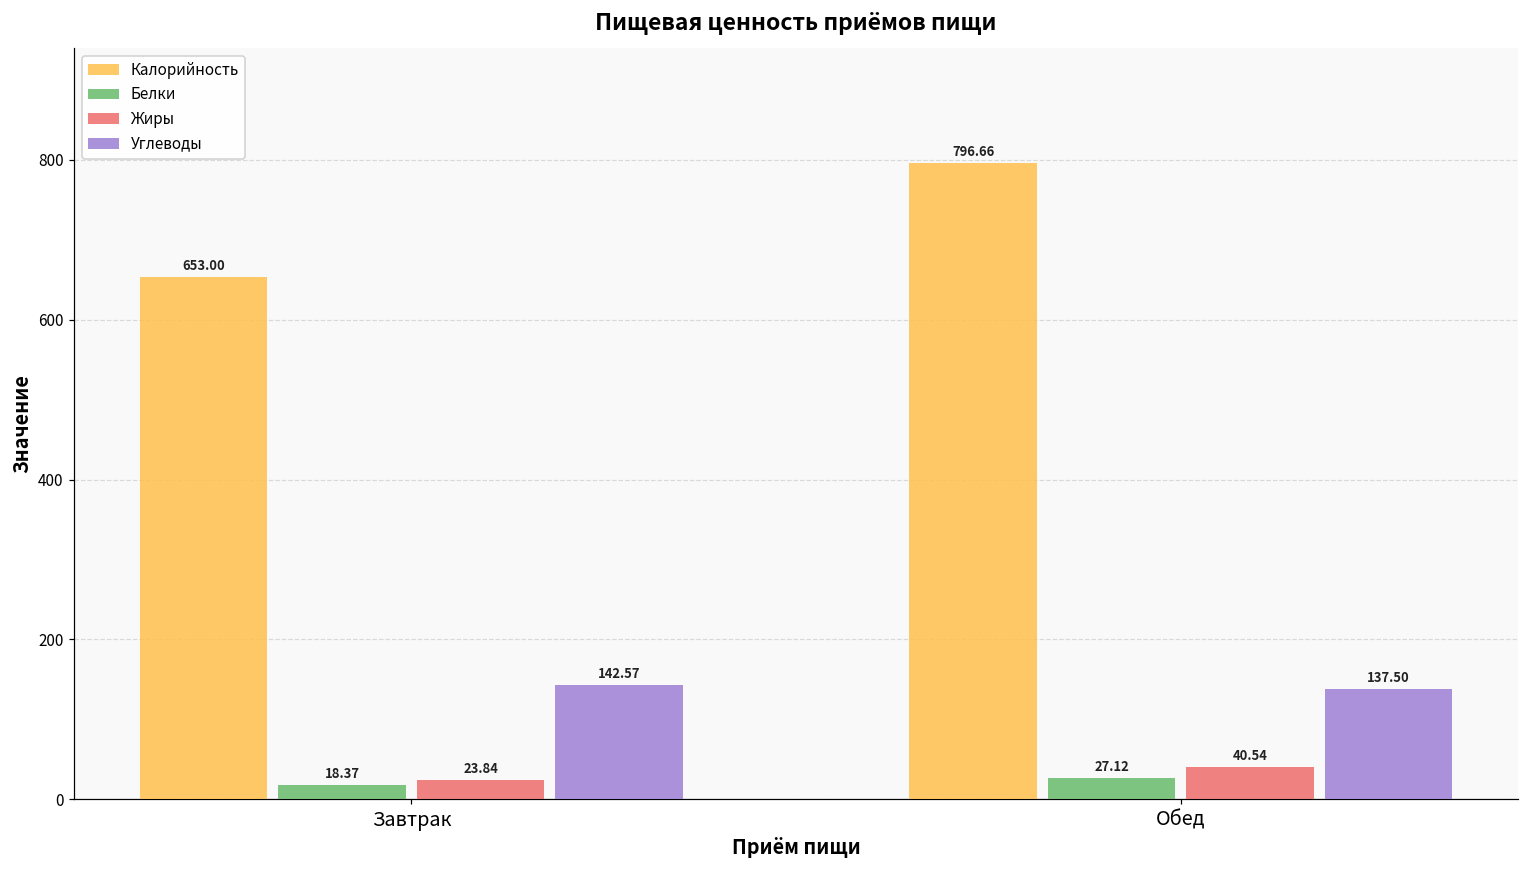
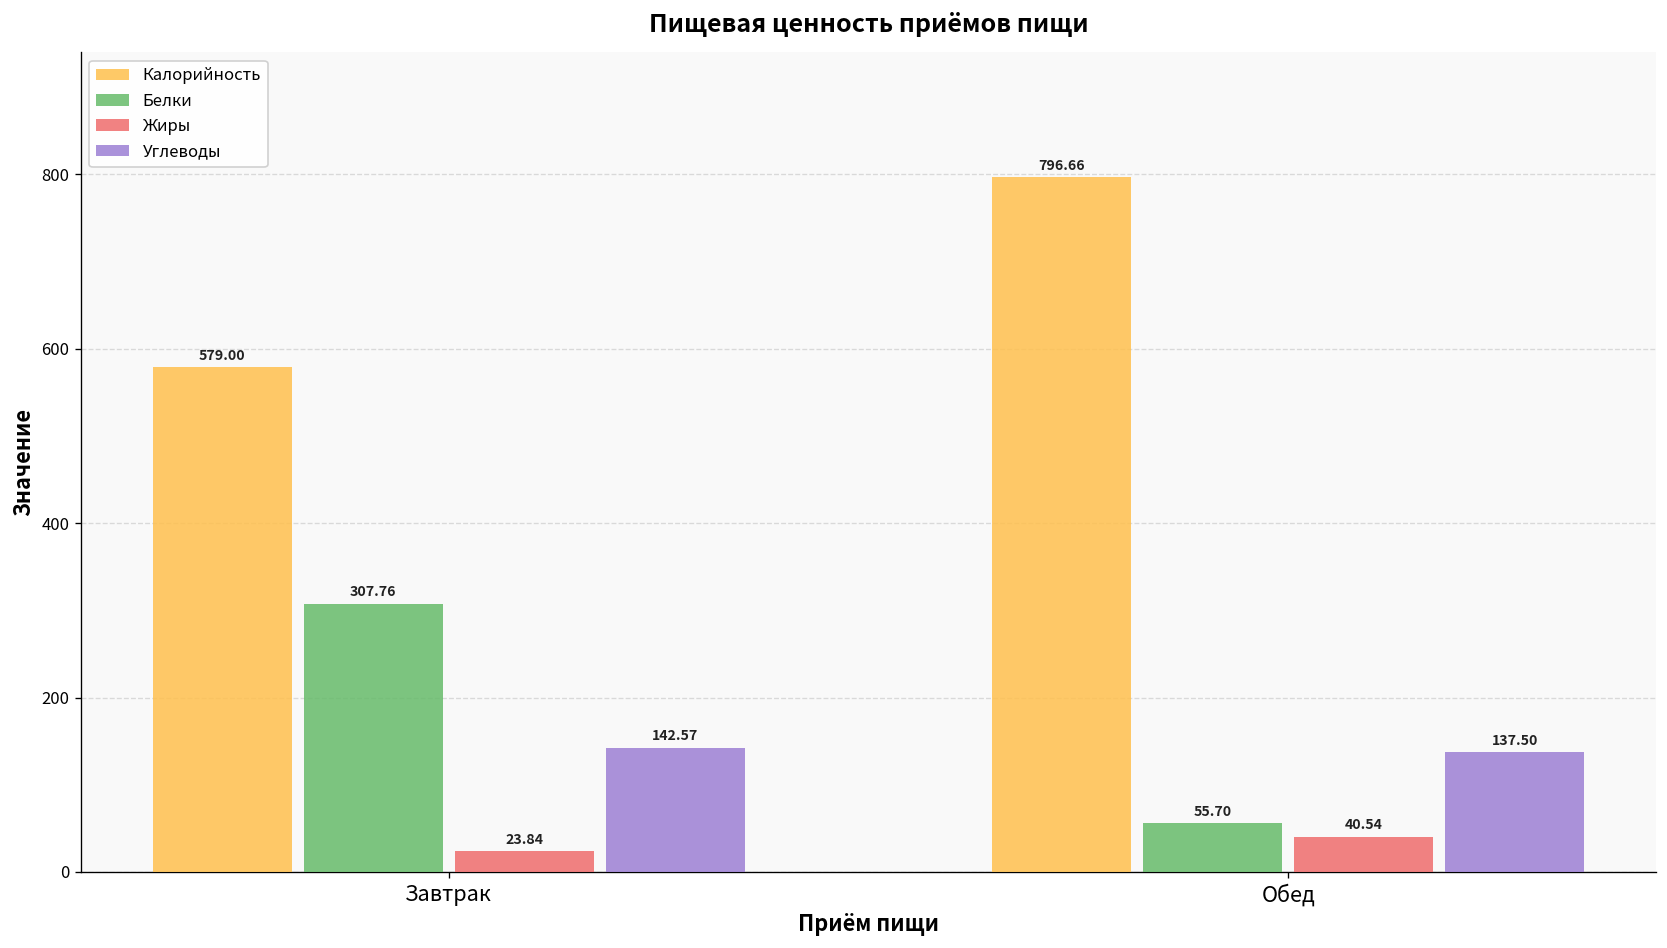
  {
    "Калорийность": {
-     "Завтрак": 653.00,
+     "Завтрак": 579.00,
      "Обед": 796.66
    },
    "Белки": {
-     "Завтрак": 18.37,
-     "Обед": 27.12
+     "Завтрак": 307.76,
+     "Обед": 55.70
    },
    "Жиры": {
      "Завтрак": 23.84,
      "Обед": 40.54
    },
    "Углеводы": {
      "Завтрак": 142.57,
      "Обед": 137.50
    }
  }
